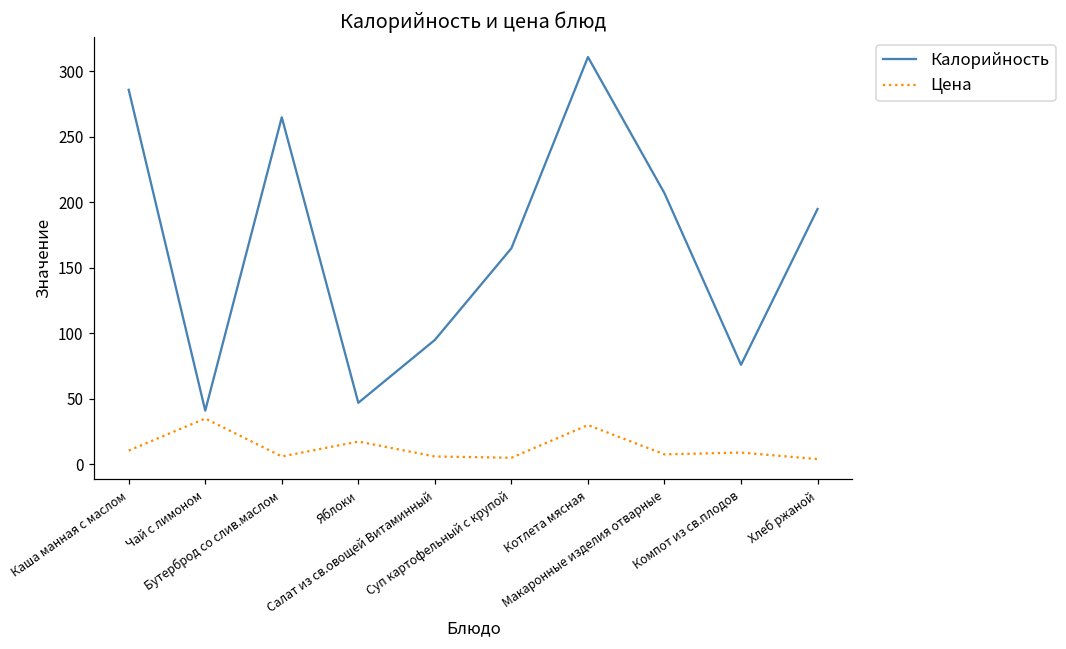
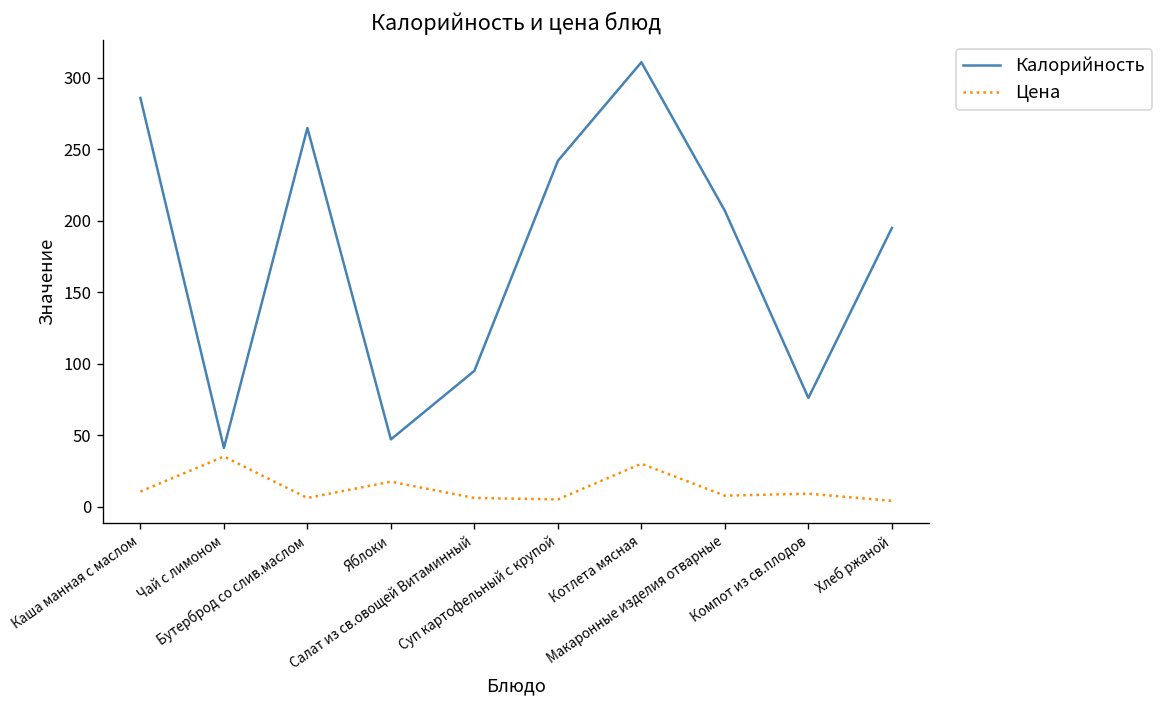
  {
    "Калорийность": {
      "Каша манная с маслом": 286,
      "Чай с лимоном": 41,
      "Бутерброд со слив.маслом": 265,
      "Яблоки": 47,
      "Салат из св.овощей Витаминный": 95,
-     "Суп картофельный с крупой": 165,
+     "Суп картофельный с крупой": 242,
      "Котлета мясная": 311,
      "Макаронные изделия отварные": 207,
      "Компот из св.плодов": 76,
      "Хлеб ржаной": 195
    },
    "Цена": {
      "Каша манная с маслом": 11,
      "Чай с лимоном": 35,
      "Бутерброд со слив.маслом": 6,
      "Яблоки": 17,
      "Салат из св.овощей Витаминный": 6,
      "Суп картофельный с крупой": 5,
      "Котлета мясная": 30,
      "Макаронные изделия отварные": 8,
      "Компот из св.плодов": 9,
      "Хлеб ржаной": 4
    }
  }
